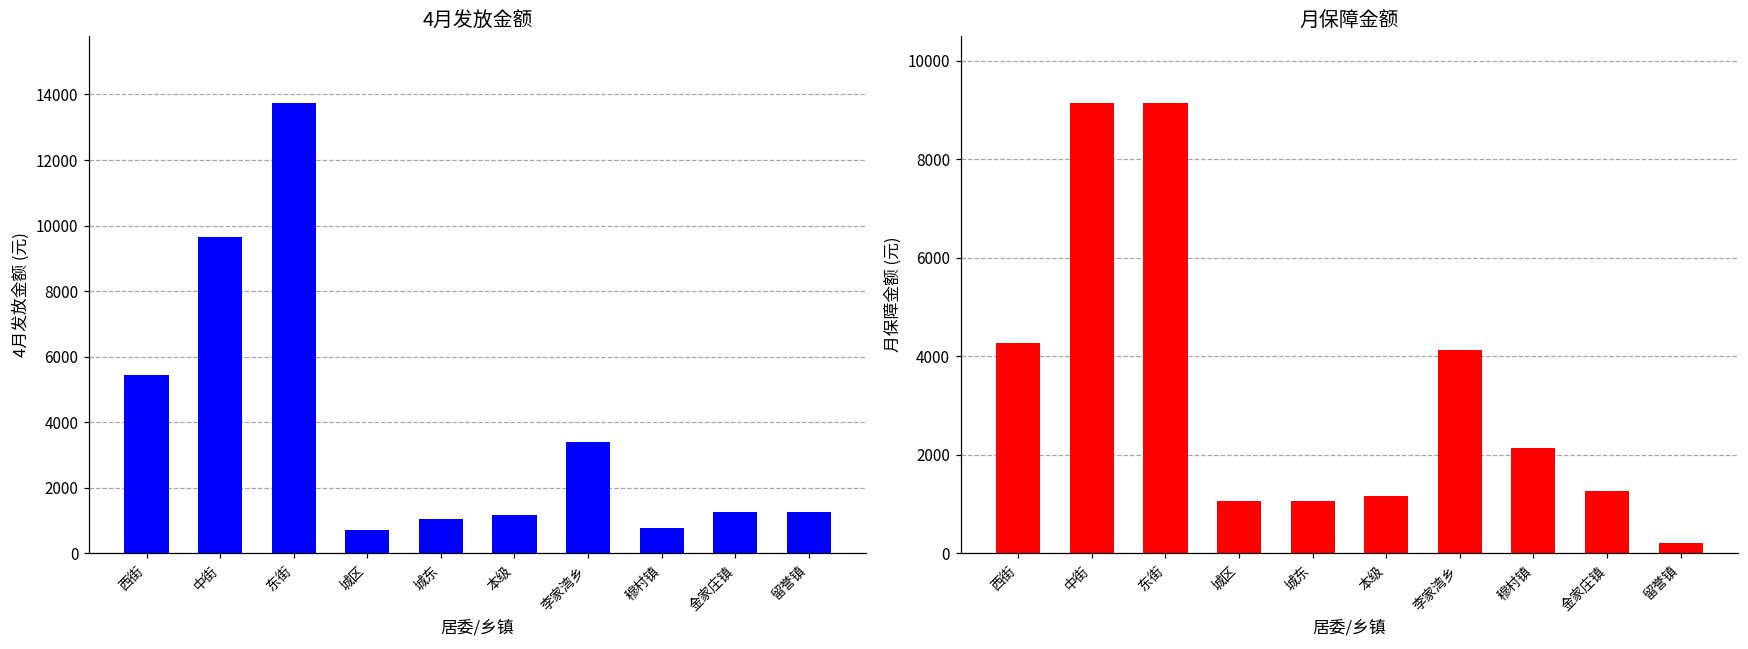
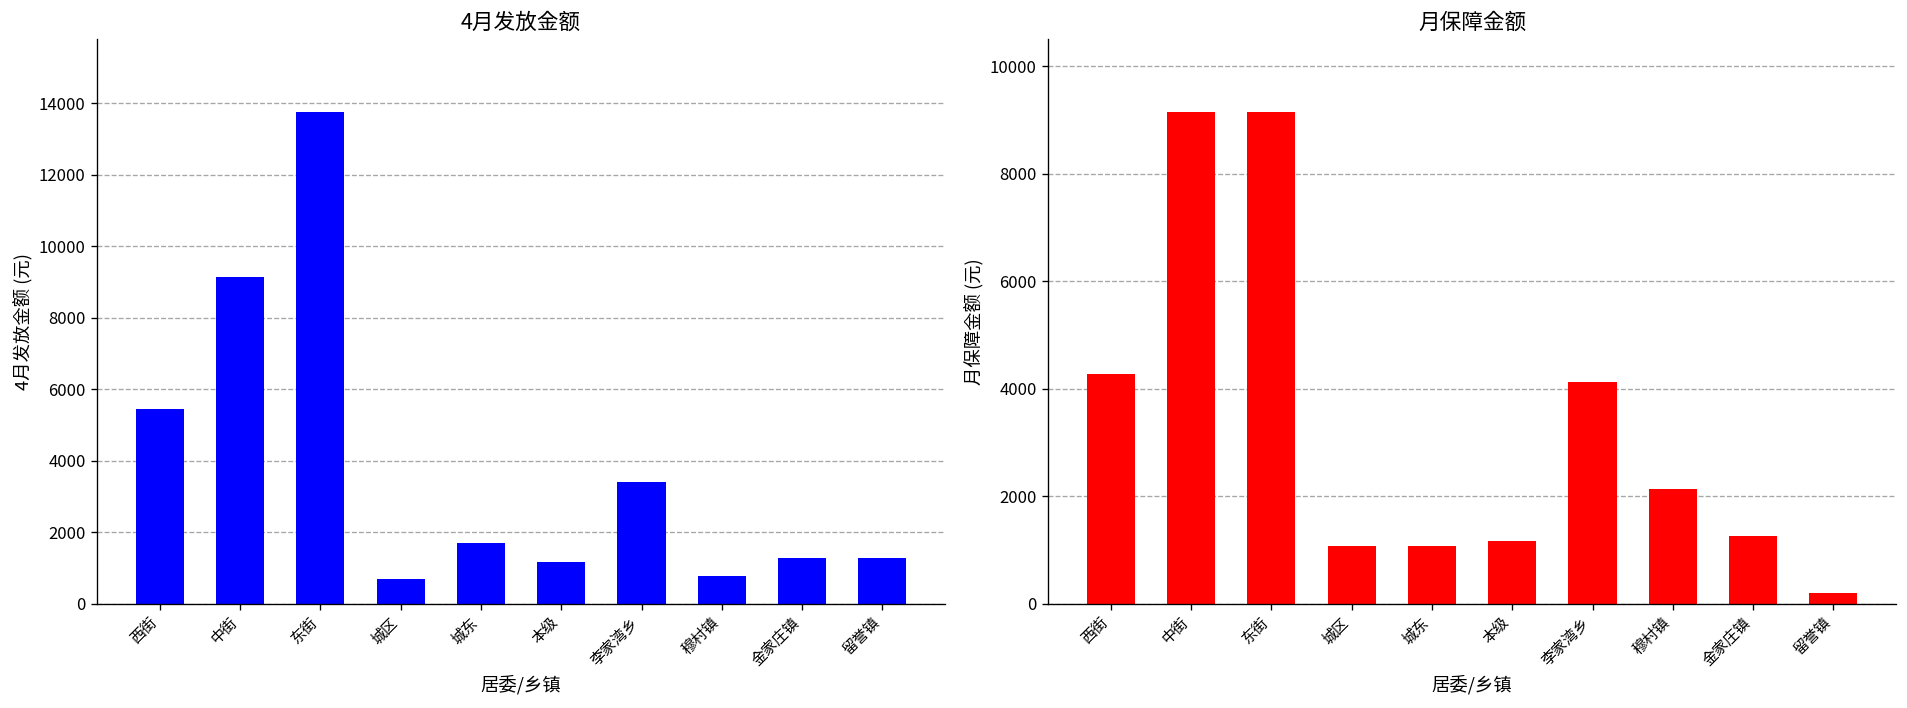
  {
    "4月发放金额": {
      "西街": 5400,
-     "中街": 9600,
+     "中街": 9100,
      "东街": 13700,
      "城区": 700,
-     "城东": 1100,
+     "城东": 1700,
      "本级": 1200,
      "李家湾乡": 3400,
      "穆村镇": 800,
      "金家庄镇": 1300,
      "留誉镇": 1300
    },
    "月保障金额": {
      "西街": 4300,
      "中街": 9100,
      "东街": 9100,
      "城区": 1100,
      "城东": 1100,
      "本级": 1200,
      "李家湾乡": 4100,
      "穆村镇": 2100,
      "金家庄镇": 1300,
      "留誉镇": 200
    }
  }
